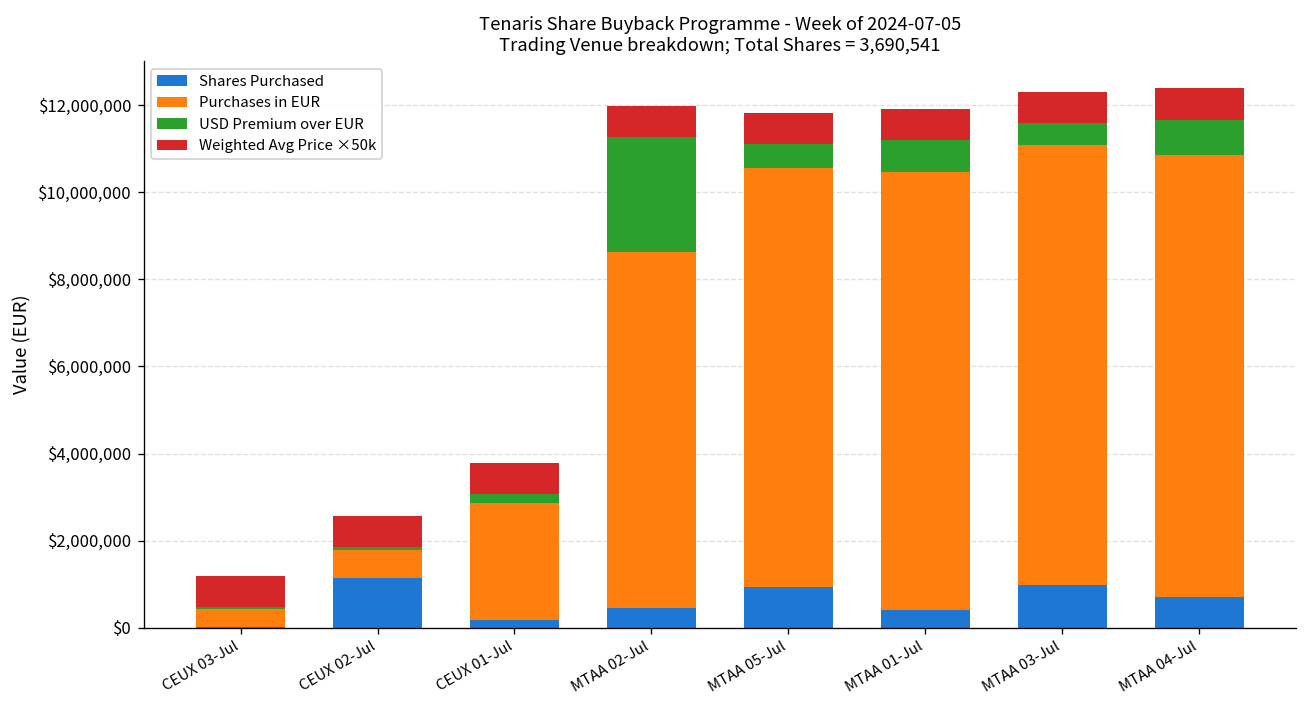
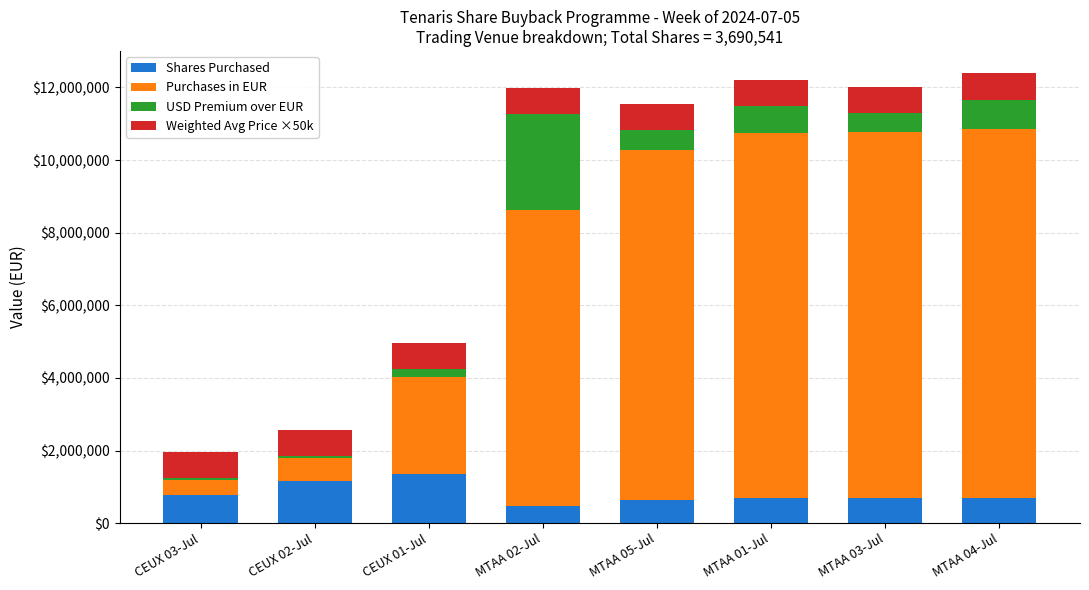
  {
    "Shares Purchased": {
-     "CEUX 03-Jul": "$0",
+     "CEUX 03-Jul": "$800,000",
      "CEUX 02-Jul": "$1,100,000",
-     "CEUX 01-Jul": "$200,000",
+     "CEUX 01-Jul": "$1,400,000",
      "MTAA 02-Jul": "$500,000",
-     "MTAA 05-Jul": "$900,000",
-     "MTAA 01-Jul": "$400,000",
-     "MTAA 03-Jul": "$1,000,000",
+     "MTAA 05-Jul": "$700,000",
+     "MTAA 01-Jul": "$700,000",
+     "MTAA 03-Jul": "$700,000",
      "MTAA 04-Jul": "$700,000"
    },
    "Purchases in EUR": {
      "CEUX 03-Jul": "$400,000",
      "CEUX 02-Jul": "$600,000",
      "CEUX 01-Jul": "$2,700,000",
      "MTAA 02-Jul": "$8,200,000",
      "MTAA 05-Jul": "$9,600,000",
      "MTAA 01-Jul": "$10,100,000",
      "MTAA 03-Jul": "$10,100,000",
      "MTAA 04-Jul": "$10,100,000"
    },
    "USD Premium over EUR": {
      "CEUX 01-Jul": "$200,000",
      "MTAA 02-Jul": "$2,600,000",
      "MTAA 05-Jul": "$500,000",
      "MTAA 01-Jul": "$700,000",
      "MTAA 03-Jul": "$500,000",
      "MTAA 04-Jul": "$800,000"
    },
    "Weighted Avg Price ×50k": {
      "CEUX 03-Jul": "$700,000",
      "CEUX 02-Jul": "$700,000",
      "CEUX 01-Jul": "$700,000",
      "MTAA 02-Jul": "$700,000",
      "MTAA 05-Jul": "$700,000",
      "MTAA 01-Jul": "$700,000",
      "MTAA 03-Jul": "$700,000",
      "MTAA 04-Jul": "$700,000"
    }
  }
